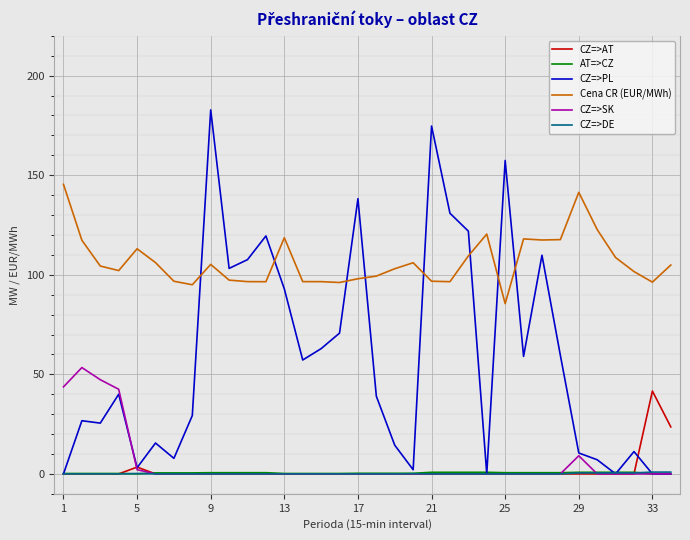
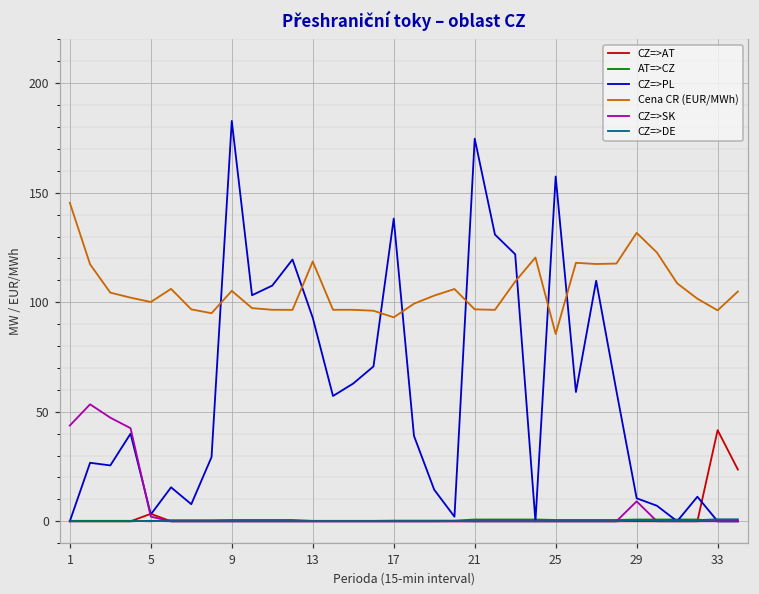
  {
    "CZ=>AT": {
      "33": 42
    },
    "CZ=>PL": {
      "9": 183,
      "13": 93,
      "17": 138,
      "21": 175,
      "25": 157,
      "29": 11
    },
    "Cena CR (EUR/MWh)": {
      "1": 145,
-     "5": 113,
+     "5": 100,
      "9": 105,
      "13": 119,
-     "17": 98,
+     "17": 93,
      "21": 97,
      "25": 86,
-     "29": 141,
+     "29": 132,
      "33": 96
    },
    "CZ=>SK": {
      "1": 44,
      "29": 9
    }
  }
